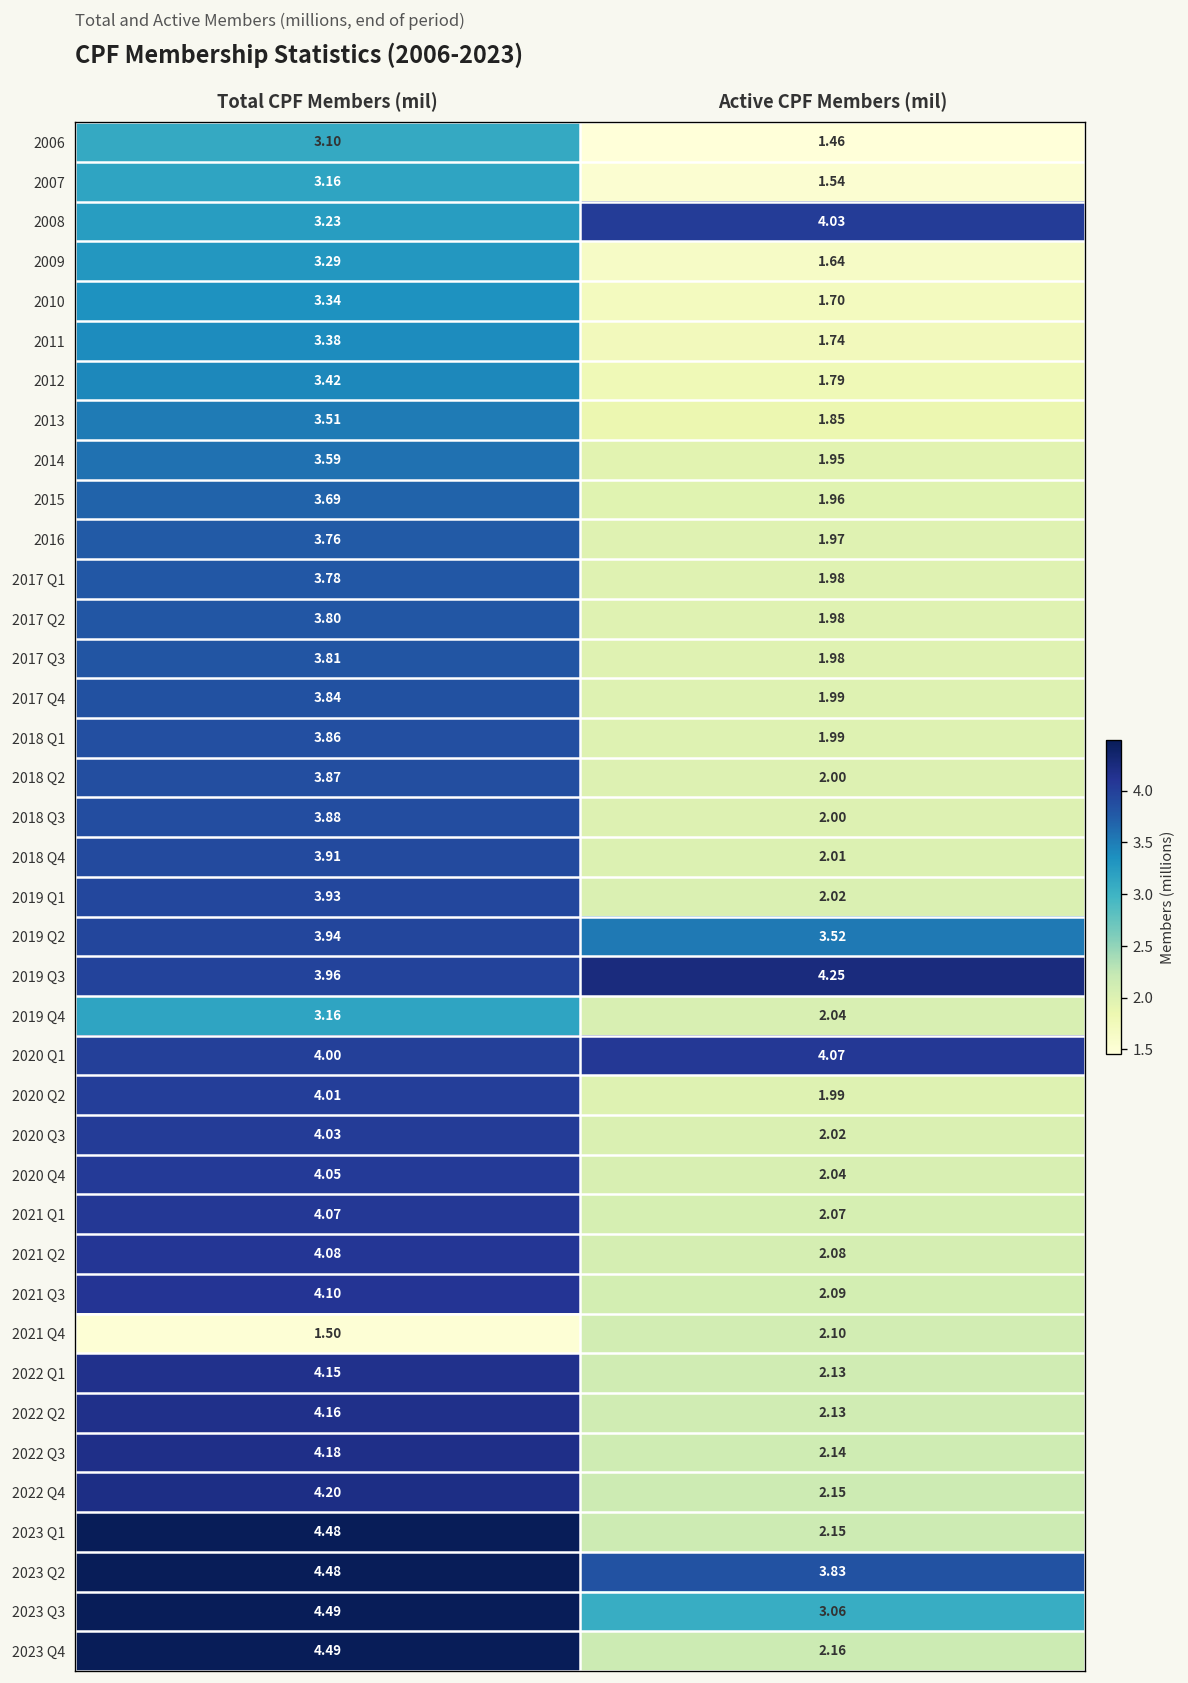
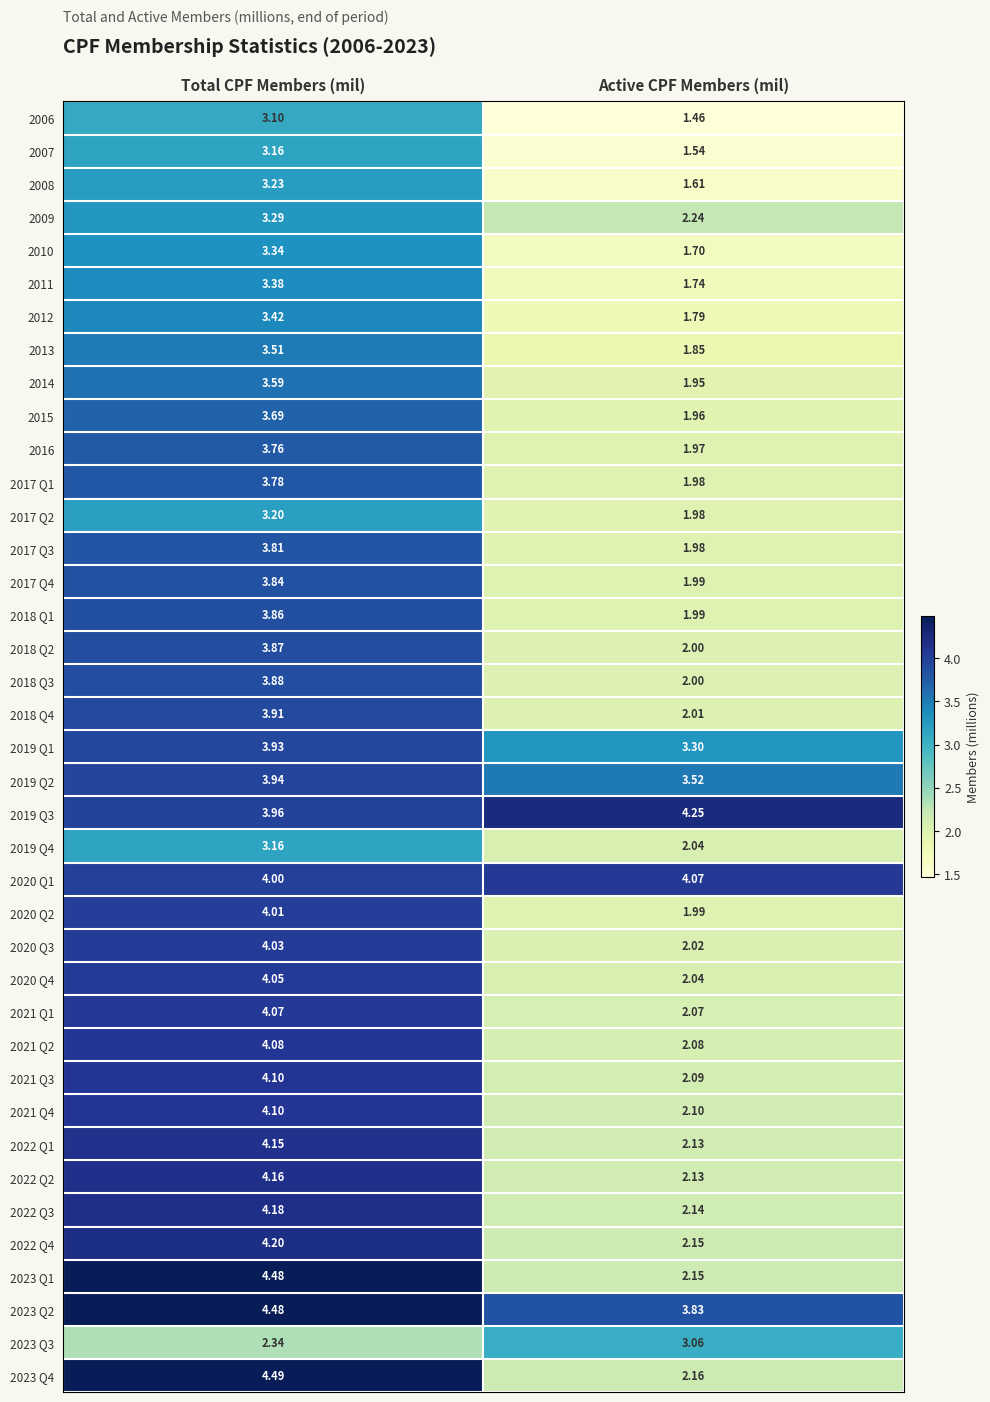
  {
    "2006": {
      "Total CPF Members (mil)": 3.10,
      "Active CPF Members (mil)": 1.46
    },
    "2007": {
      "Total CPF Members (mil)": 3.16,
      "Active CPF Members (mil)": 1.54
    },
    "2008": {
      "Total CPF Members (mil)": 3.23,
-     "Active CPF Members (mil)": 4.03
+     "Active CPF Members (mil)": 1.61
    },
    "2009": {
      "Total CPF Members (mil)": 3.29,
-     "Active CPF Members (mil)": 1.64
+     "Active CPF Members (mil)": 2.24
    },
    "2010": {
      "Total CPF Members (mil)": 3.34,
      "Active CPF Members (mil)": 1.70
    },
    "2011": {
      "Total CPF Members (mil)": 3.38,
      "Active CPF Members (mil)": 1.74
    },
    "2012": {
      "Total CPF Members (mil)": 3.42,
      "Active CPF Members (mil)": 1.79
    },
    "2013": {
      "Total CPF Members (mil)": 3.51,
      "Active CPF Members (mil)": 1.85
    },
    "2014": {
      "Total CPF Members (mil)": 3.59,
      "Active CPF Members (mil)": 1.95
    },
    "2015": {
      "Total CPF Members (mil)": 3.69,
      "Active CPF Members (mil)": 1.96
    },
    "2016": {
      "Total CPF Members (mil)": 3.76,
      "Active CPF Members (mil)": 1.97
    },
    "2017 Q1": {
      "Total CPF Members (mil)": 3.78,
      "Active CPF Members (mil)": 1.98
    },
    "2017 Q2": {
-     "Total CPF Members (mil)": 3.80,
+     "Total CPF Members (mil)": 3.20,
      "Active CPF Members (mil)": 1.98
    },
    "2017 Q3": {
      "Total CPF Members (mil)": 3.81,
      "Active CPF Members (mil)": 1.98
    },
    "2017 Q4": {
      "Total CPF Members (mil)": 3.84,
      "Active CPF Members (mil)": 1.99
    },
    "2018 Q1": {
      "Total CPF Members (mil)": 3.86,
      "Active CPF Members (mil)": 1.99
    },
    "2018 Q2": {
      "Total CPF Members (mil)": 3.87,
      "Active CPF Members (mil)": 2.00
    },
    "2018 Q3": {
      "Total CPF Members (mil)": 3.88,
      "Active CPF Members (mil)": 2.00
    },
    "2018 Q4": {
      "Total CPF Members (mil)": 3.91,
      "Active CPF Members (mil)": 2.01
    },
    "2019 Q1": {
      "Total CPF Members (mil)": 3.93,
-     "Active CPF Members (mil)": 2.02
+     "Active CPF Members (mil)": 3.30
    },
    "2019 Q2": {
      "Total CPF Members (mil)": 3.94,
      "Active CPF Members (mil)": 3.52
    },
    "2019 Q3": {
      "Total CPF Members (mil)": 3.96,
      "Active CPF Members (mil)": 4.25
    },
    "2019 Q4": {
      "Total CPF Members (mil)": 3.16,
      "Active CPF Members (mil)": 2.04
    },
    "2020 Q1": {
      "Total CPF Members (mil)": 4.00,
      "Active CPF Members (mil)": 4.07
    },
    "2020 Q2": {
      "Total CPF Members (mil)": 4.01,
      "Active CPF Members (mil)": 1.99
    },
    "2020 Q3": {
      "Total CPF Members (mil)": 4.03,
      "Active CPF Members (mil)": 2.02
    },
    "2020 Q4": {
      "Total CPF Members (mil)": 4.05,
      "Active CPF Members (mil)": 2.04
    },
    "2021 Q1": {
      "Total CPF Members (mil)": 4.07,
      "Active CPF Members (mil)": 2.07
    },
    "2021 Q2": {
      "Total CPF Members (mil)": 4.08,
      "Active CPF Members (mil)": 2.08
    },
    "2021 Q3": {
      "Total CPF Members (mil)": 4.10,
      "Active CPF Members (mil)": 2.09
    },
    "2021 Q4": {
-     "Total CPF Members (mil)": 1.50,
+     "Total CPF Members (mil)": 4.10,
      "Active CPF Members (mil)": 2.10
    },
    "2022 Q1": {
      "Total CPF Members (mil)": 4.15,
      "Active CPF Members (mil)": 2.13
    },
    "2022 Q2": {
      "Total CPF Members (mil)": 4.16,
      "Active CPF Members (mil)": 2.13
    },
    "2022 Q3": {
      "Total CPF Members (mil)": 4.18,
      "Active CPF Members (mil)": 2.14
    },
    "2022 Q4": {
      "Total CPF Members (mil)": 4.20,
      "Active CPF Members (mil)": 2.15
    },
    "2023 Q1": {
      "Total CPF Members (mil)": 4.48,
      "Active CPF Members (mil)": 2.15
    },
    "2023 Q2": {
      "Total CPF Members (mil)": 4.48,
      "Active CPF Members (mil)": 3.83
    },
    "2023 Q3": {
-     "Total CPF Members (mil)": 4.49,
+     "Total CPF Members (mil)": 2.34,
      "Active CPF Members (mil)": 3.06
    },
    "2023 Q4": {
      "Total CPF Members (mil)": 4.49,
      "Active CPF Members (mil)": 2.16
    }
  }
